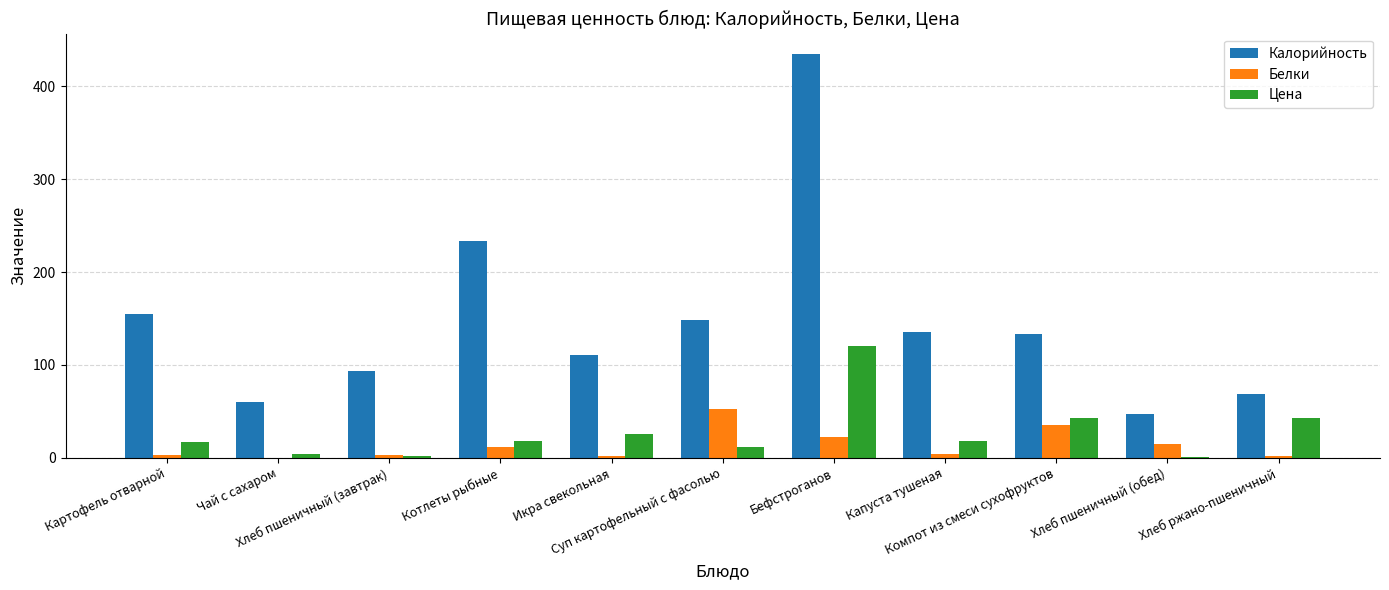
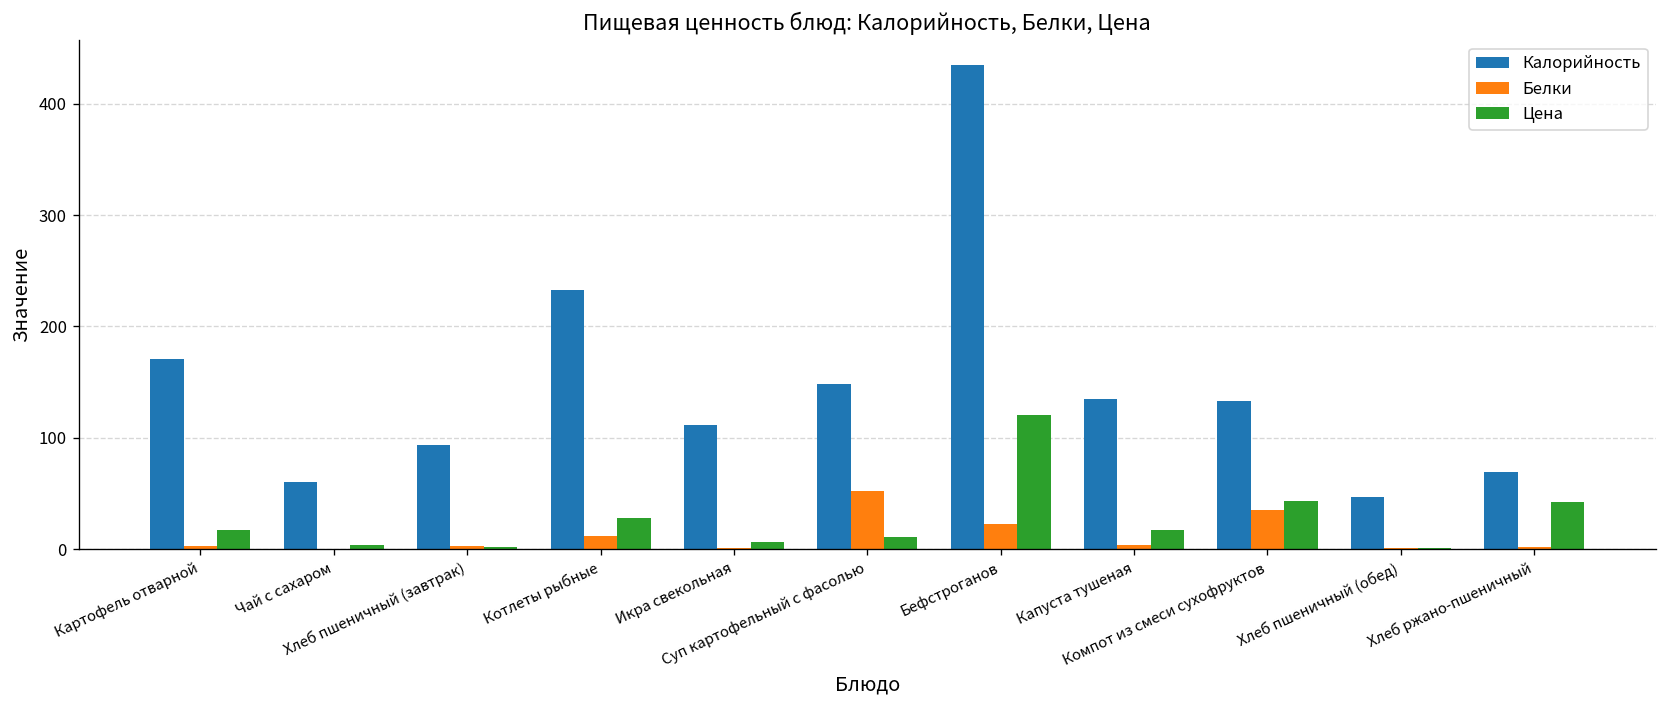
  {
    "Калорийность": {
-     "Картофель отварной": 160,
+     "Картофель отварной": 170,
      "Чай с сахаром": 60,
      "Хлеб пшеничный (завтрак)": 90,
      "Котлеты рыбные": 230,
      "Икра свекольная": 110,
      "Суп картофельный с фасолью": 150,
      "Бефстроганов": 440,
      "Капуста тушеная": 140,
      "Компот из смеси сухофруктов": 130,
      "Хлеб пшеничный (обед)": 50,
      "Хлеб ржано-пшеничный": 70
    },
    "Белки": {
      "Картофель отварной": 0,
      "Хлеб пшеничный (завтрак)": 0,
      "Котлеты рыбные": 10,
      "Суп картофельный с фасолью": 50,
      "Бефстроганов": 20,
      "Капуста тушеная": 0,
      "Компот из смеси сухофруктов": 40,
-     "Хлеб пшеничный (обед)": 10
+     "Хлеб пшеничный (обед)": 0
    },
    "Цена": {
      "Картофель отварной": 20,
      "Чай с сахаром": 0,
-     "Котлеты рыбные": 20,
-     "Икра свекольная": 30,
+     "Котлеты рыбные": 30,
+     "Икра свекольная": 10,
      "Суп картофельный с фасолью": 10,
      "Бефстроганов": 120,
      "Капуста тушеная": 20,
      "Компот из смеси сухофруктов": 40,
      "Хлеб ржано-пшеничный": 40
    }
  }
